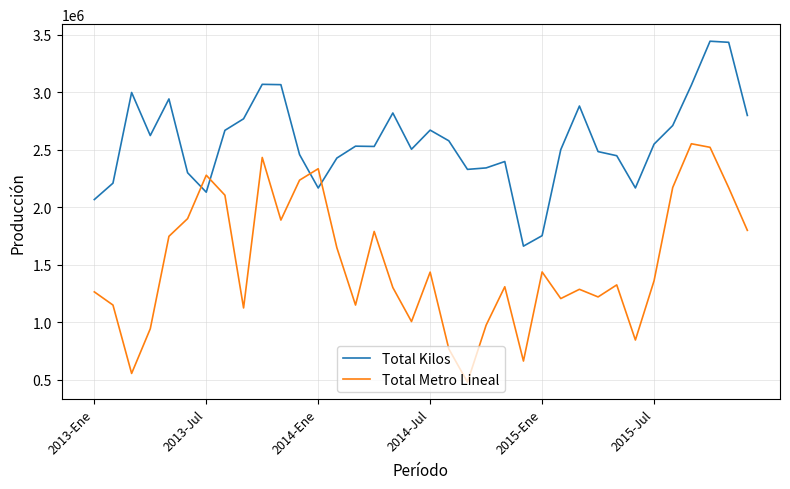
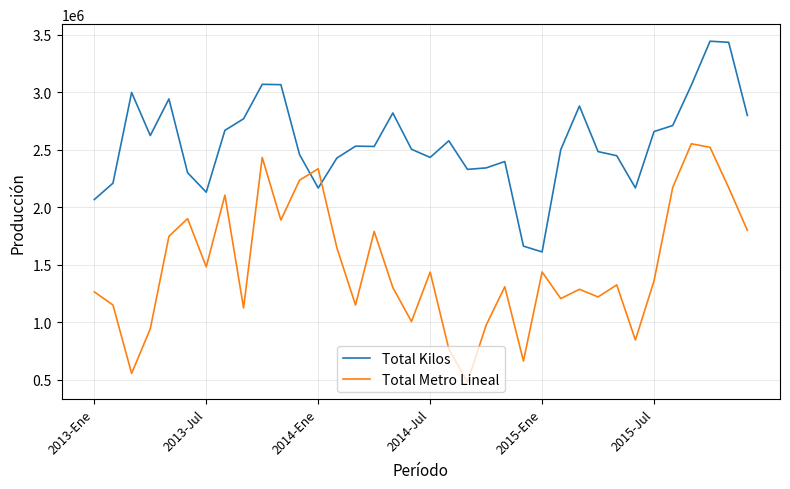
  {
    "Total Kilos": {
      "2013-Ene": 2070000,
      "2013-Jul": 2130000,
      "2014-Ene": 2170000,
-     "2014-Jul": 2670000,
-     "2015-Ene": 1750000,
-     "2015-Jul": 2550000
+     "2014-Jul": 2430000,
+     "2015-Ene": 1610000,
+     "2015-Jul": 2660000
    },
    "Total Metro Lineal": {
      "2013-Ene": 1260000,
-     "2013-Jul": 2280000,
+     "2013-Jul": 1480000,
      "2014-Ene": 2340000,
      "2014-Jul": 1440000,
      "2015-Ene": 1440000,
      "2015-Jul": 1360000
    }
  }
